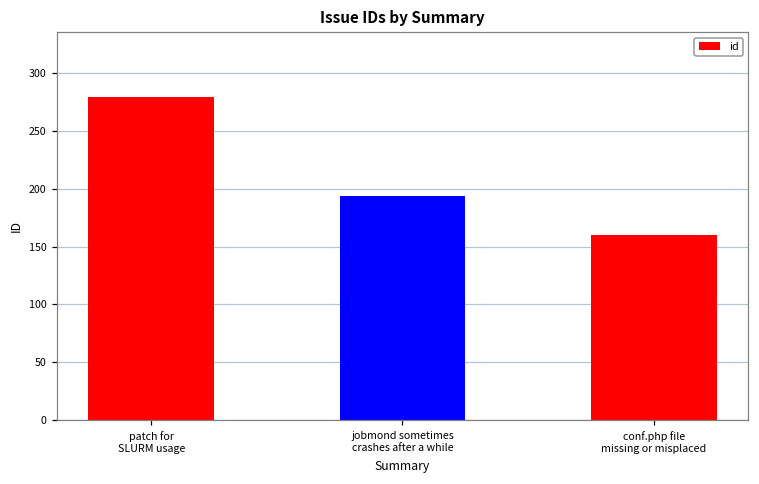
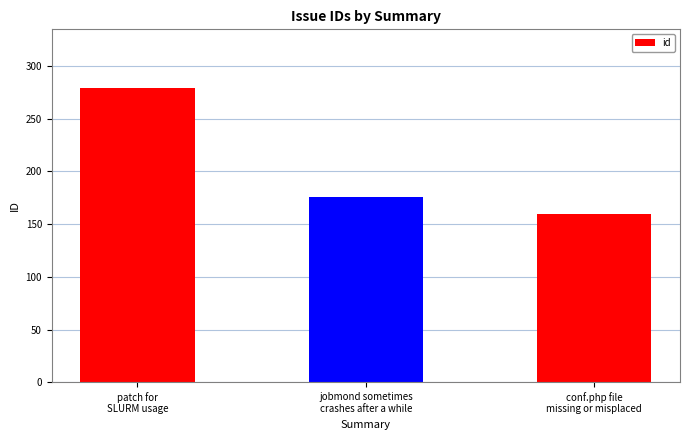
  {
    "patch for SLURM usage": 279,
-   "jobmond sometimes crashes after a while": 194,
+   "jobmond sometimes crashes after a while": 176,
    "conf.php file missing or misplaced": 160
  }
